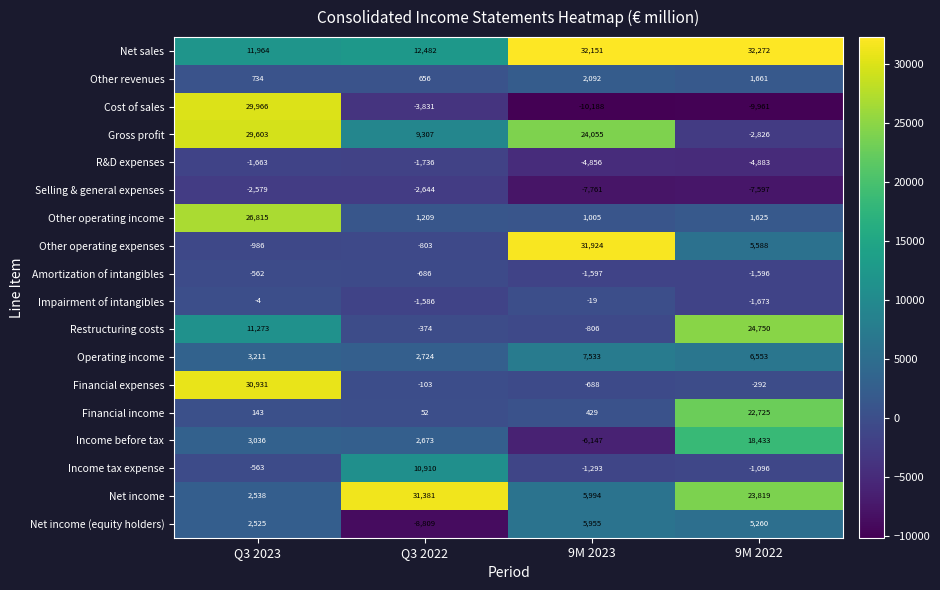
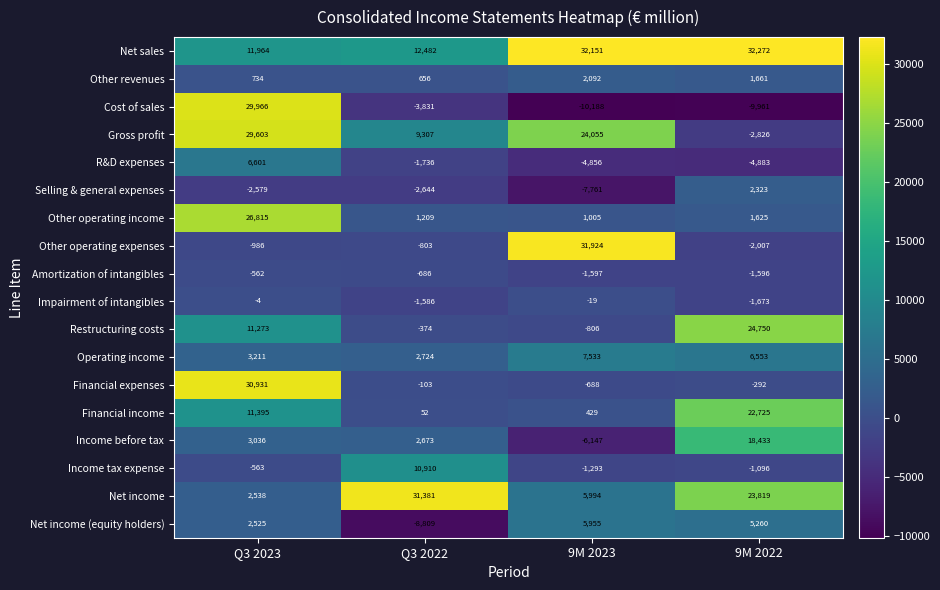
  {
    "Net sales": {
      "Q3 2023": "11,964",
      "Q3 2022": "12,482",
      "9M 2023": "32,151",
      "9M 2022": "32,272"
    },
    "Other revenues": {
      "Q3 2023": "734",
      "Q3 2022": "656",
      "9M 2023": "2,092",
      "9M 2022": "1,661"
    },
    "Cost of sales": {
      "Q3 2023": "29,966",
      "Q3 2022": "-3,831",
      "9M 2023": "-10,188",
      "9M 2022": "-9,961"
    },
    "Gross profit": {
      "Q3 2023": "29,603",
      "Q3 2022": "9,307",
      "9M 2023": "24,055",
      "9M 2022": "-2,826"
    },
    "R&D expenses": {
-     "Q3 2023": "-1,663",
+     "Q3 2023": "6,601",
      "Q3 2022": "-1,736",
      "9M 2023": "-4,856",
      "9M 2022": "-4,883"
    },
    "Selling & general expenses": {
      "Q3 2023": "-2,579",
      "Q3 2022": "-2,644",
      "9M 2023": "-7,761",
-     "9M 2022": "-7,597"
+     "9M 2022": "2,323"
    },
    "Other operating income": {
      "Q3 2023": "26,815",
      "Q3 2022": "1,209",
      "9M 2023": "1,005",
      "9M 2022": "1,625"
    },
    "Other operating expenses": {
      "Q3 2023": "-986",
      "Q3 2022": "-803",
      "9M 2023": "31,924",
-     "9M 2022": "5,588"
+     "9M 2022": "-2,007"
    },
    "Amortization of intangibles": {
      "Q3 2023": "-562",
      "Q3 2022": "-686",
      "9M 2023": "-1,597",
      "9M 2022": "-1,596"
    },
    "Impairment of intangibles": {
      "Q3 2023": "-4",
      "Q3 2022": "-1,586",
      "9M 2023": "-19",
      "9M 2022": "-1,673"
    },
    "Restructuring costs": {
      "Q3 2023": "11,273",
      "Q3 2022": "-374",
      "9M 2023": "-806",
      "9M 2022": "24,750"
    },
    "Operating income": {
      "Q3 2023": "3,211",
      "Q3 2022": "2,724",
      "9M 2023": "7,533",
      "9M 2022": "6,553"
    },
    "Financial expenses": {
      "Q3 2023": "30,931",
      "Q3 2022": "-103",
      "9M 2023": "-688",
      "9M 2022": "-292"
    },
    "Financial income": {
-     "Q3 2023": "143",
+     "Q3 2023": "11,395",
      "Q3 2022": "52",
      "9M 2023": "429",
      "9M 2022": "22,725"
    },
    "Income before tax": {
      "Q3 2023": "3,036",
      "Q3 2022": "2,673",
      "9M 2023": "-6,147",
      "9M 2022": "18,433"
    },
    "Income tax expense": {
      "Q3 2023": "-563",
      "Q3 2022": "10,910",
      "9M 2023": "-1,293",
      "9M 2022": "-1,096"
    },
    "Net income": {
      "Q3 2023": "2,538",
      "Q3 2022": "31,381",
      "9M 2023": "5,994",
      "9M 2022": "23,819"
    },
    "Net income (equity holders)": {
      "Q3 2023": "2,525",
      "Q3 2022": "-8,809",
      "9M 2023": "5,955",
      "9M 2022": "5,260"
    }
  }
